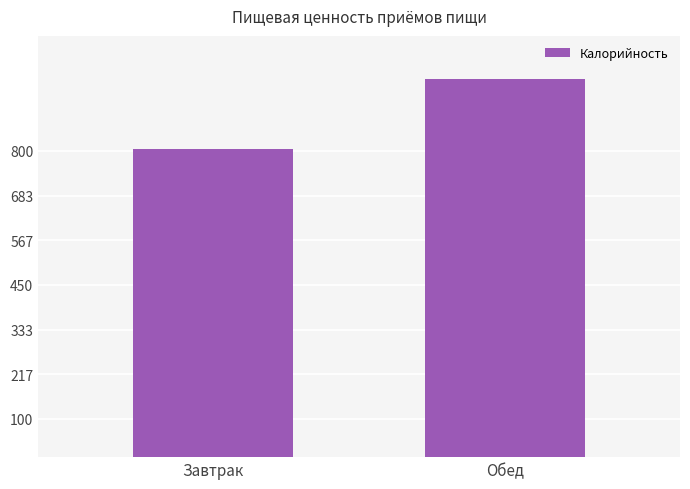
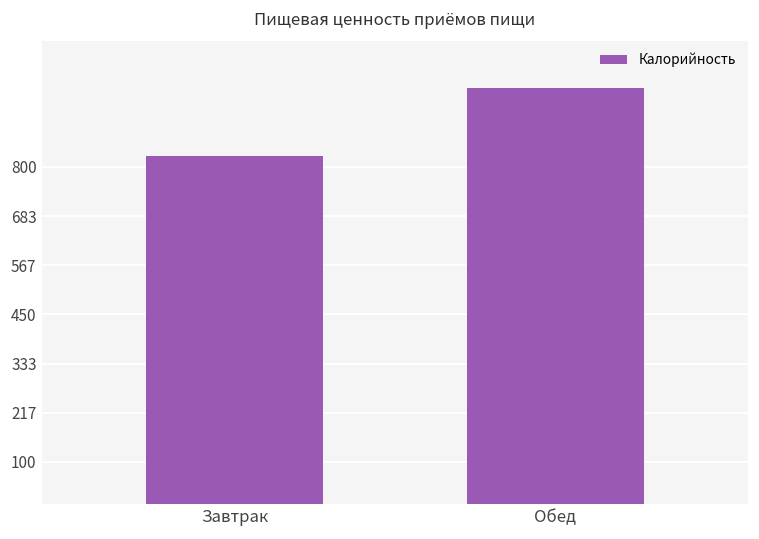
  {
-   "Завтрак": 800,
+   "Завтрак": 830,
    "Обед": 990
  }
